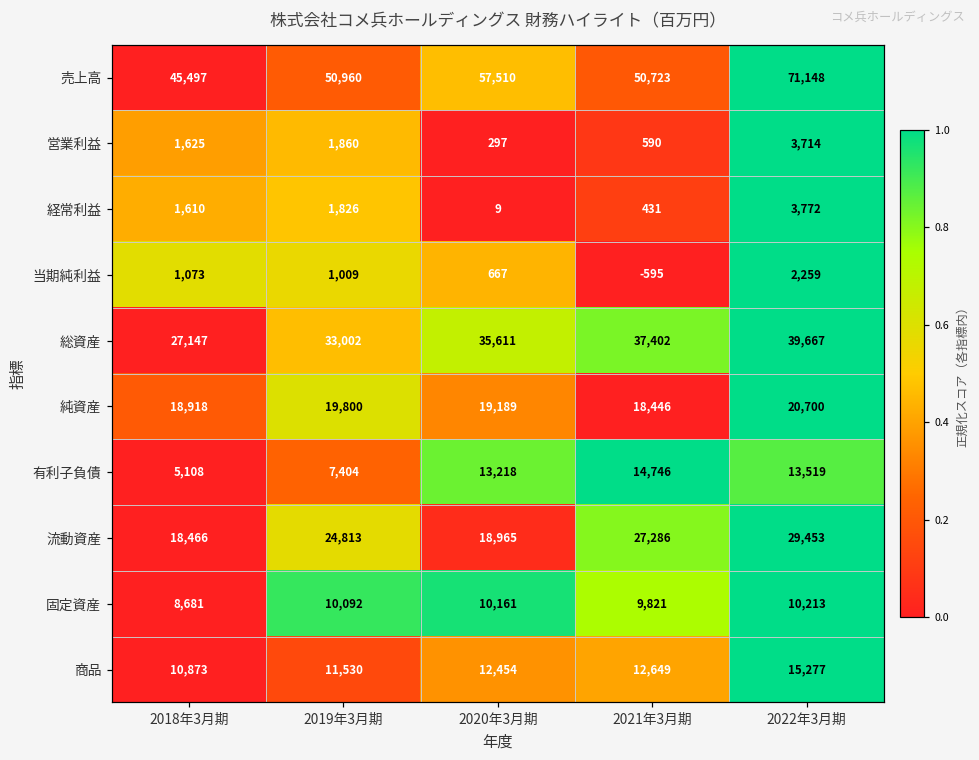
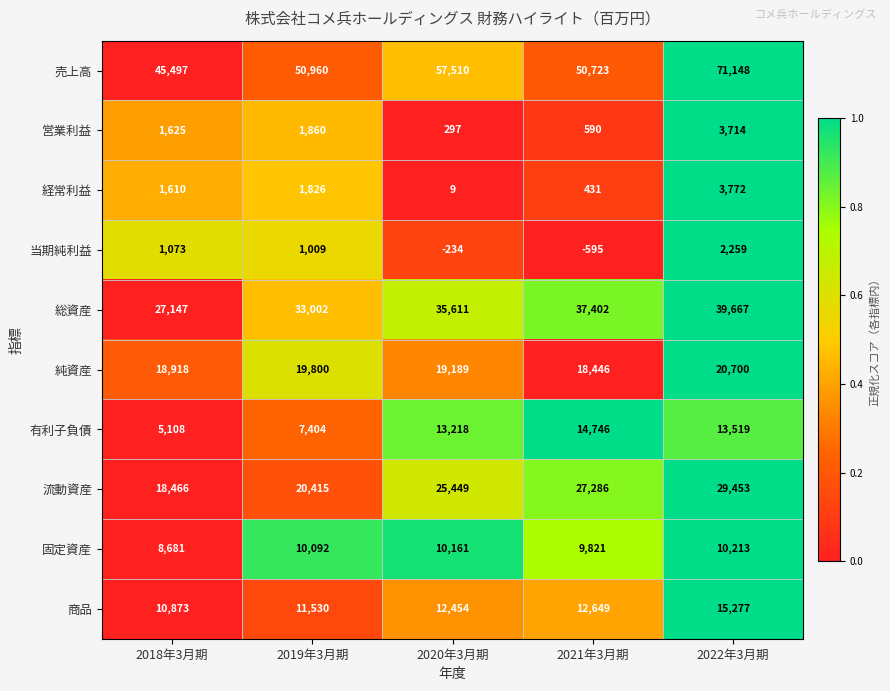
  {
    "売上高": {
      "2018年3月期": "45,497",
      "2019年3月期": "50,960",
      "2020年3月期": "57,510",
      "2021年3月期": "50,723",
      "2022年3月期": "71,148"
    },
    "営業利益": {
      "2018年3月期": "1,625",
      "2019年3月期": "1,860",
      "2020年3月期": "297",
      "2021年3月期": "590",
      "2022年3月期": "3,714"
    },
    "経常利益": {
      "2018年3月期": "1,610",
      "2019年3月期": "1,826",
      "2020年3月期": "9",
      "2021年3月期": "431",
      "2022年3月期": "3,772"
    },
    "当期純利益": {
      "2018年3月期": "1,073",
      "2019年3月期": "1,009",
-     "2020年3月期": "667",
+     "2020年3月期": "-234",
      "2021年3月期": "-595",
      "2022年3月期": "2,259"
    },
    "総資産": {
      "2018年3月期": "27,147",
      "2019年3月期": "33,002",
      "2020年3月期": "35,611",
      "2021年3月期": "37,402",
      "2022年3月期": "39,667"
    },
    "純資産": {
      "2018年3月期": "18,918",
      "2019年3月期": "19,800",
      "2020年3月期": "19,189",
      "2021年3月期": "18,446",
      "2022年3月期": "20,700"
    },
    "有利子負債": {
      "2018年3月期": "5,108",
      "2019年3月期": "7,404",
      "2020年3月期": "13,218",
      "2021年3月期": "14,746",
      "2022年3月期": "13,519"
    },
    "流動資産": {
      "2018年3月期": "18,466",
-     "2019年3月期": "24,813",
-     "2020年3月期": "18,965",
+     "2019年3月期": "20,415",
+     "2020年3月期": "25,449",
      "2021年3月期": "27,286",
      "2022年3月期": "29,453"
    },
    "固定資産": {
      "2018年3月期": "8,681",
      "2019年3月期": "10,092",
      "2020年3月期": "10,161",
      "2021年3月期": "9,821",
      "2022年3月期": "10,213"
    },
    "商品": {
      "2018年3月期": "10,873",
      "2019年3月期": "11,530",
      "2020年3月期": "12,454",
      "2021年3月期": "12,649",
      "2022年3月期": "15,277"
    }
  }
